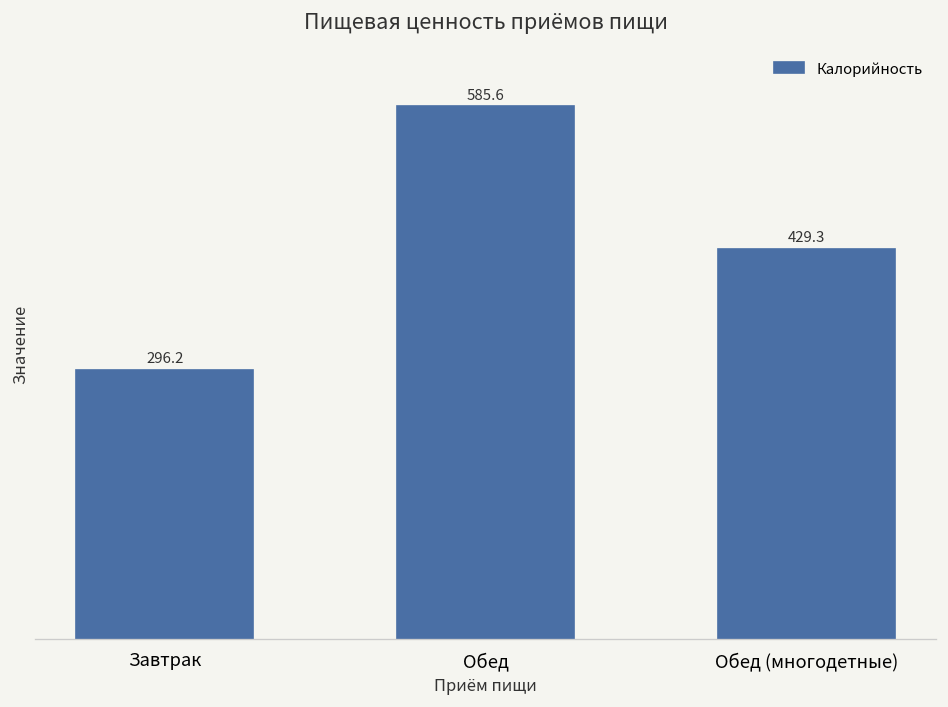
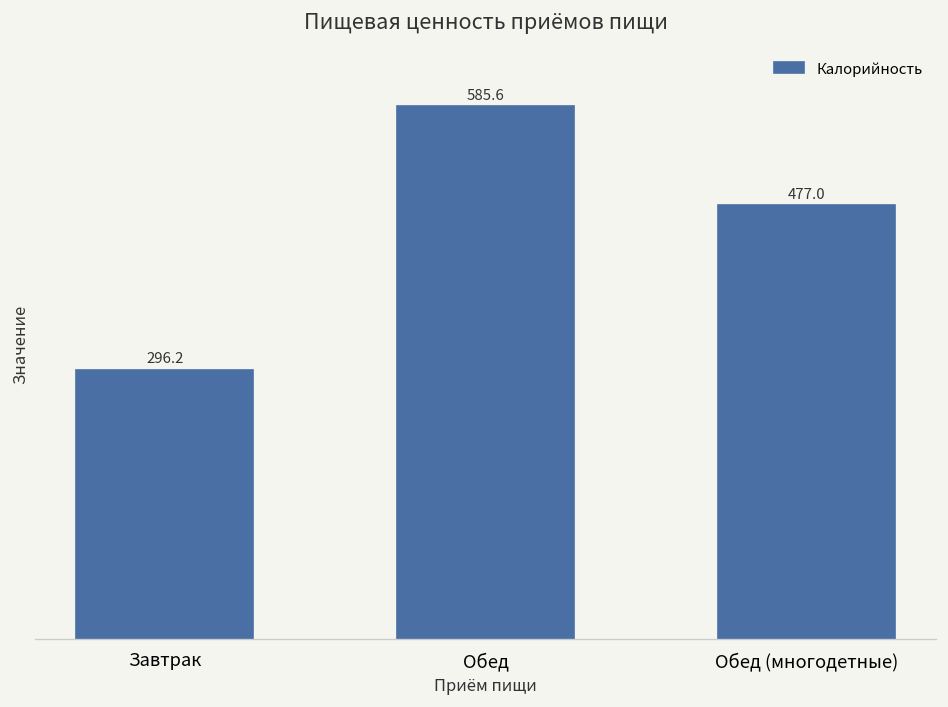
  {
    "Завтрак": 296.2,
    "Обед": 585.6,
-   "Обед (многодетные)": 429.3
+   "Обед (многодетные)": 477.0
  }
